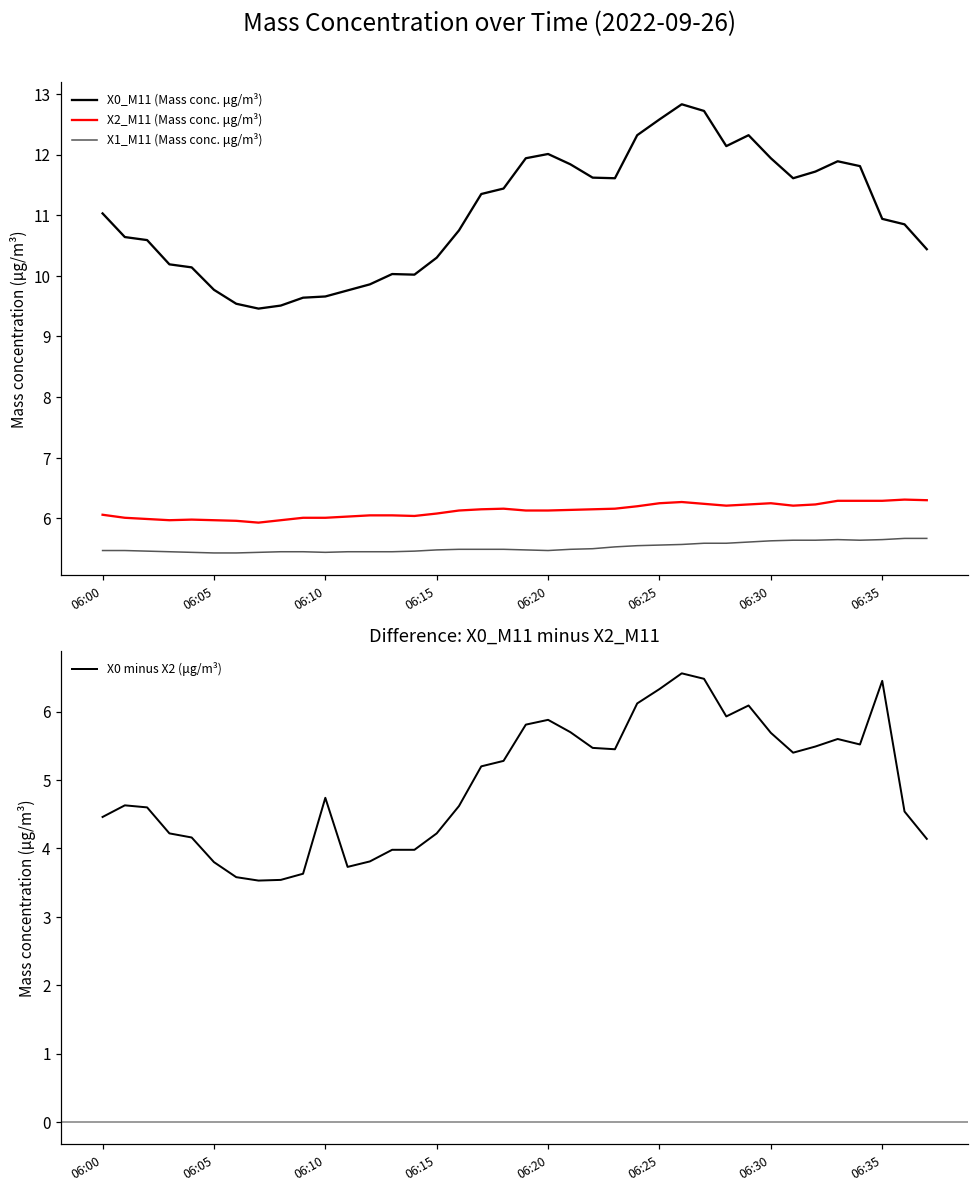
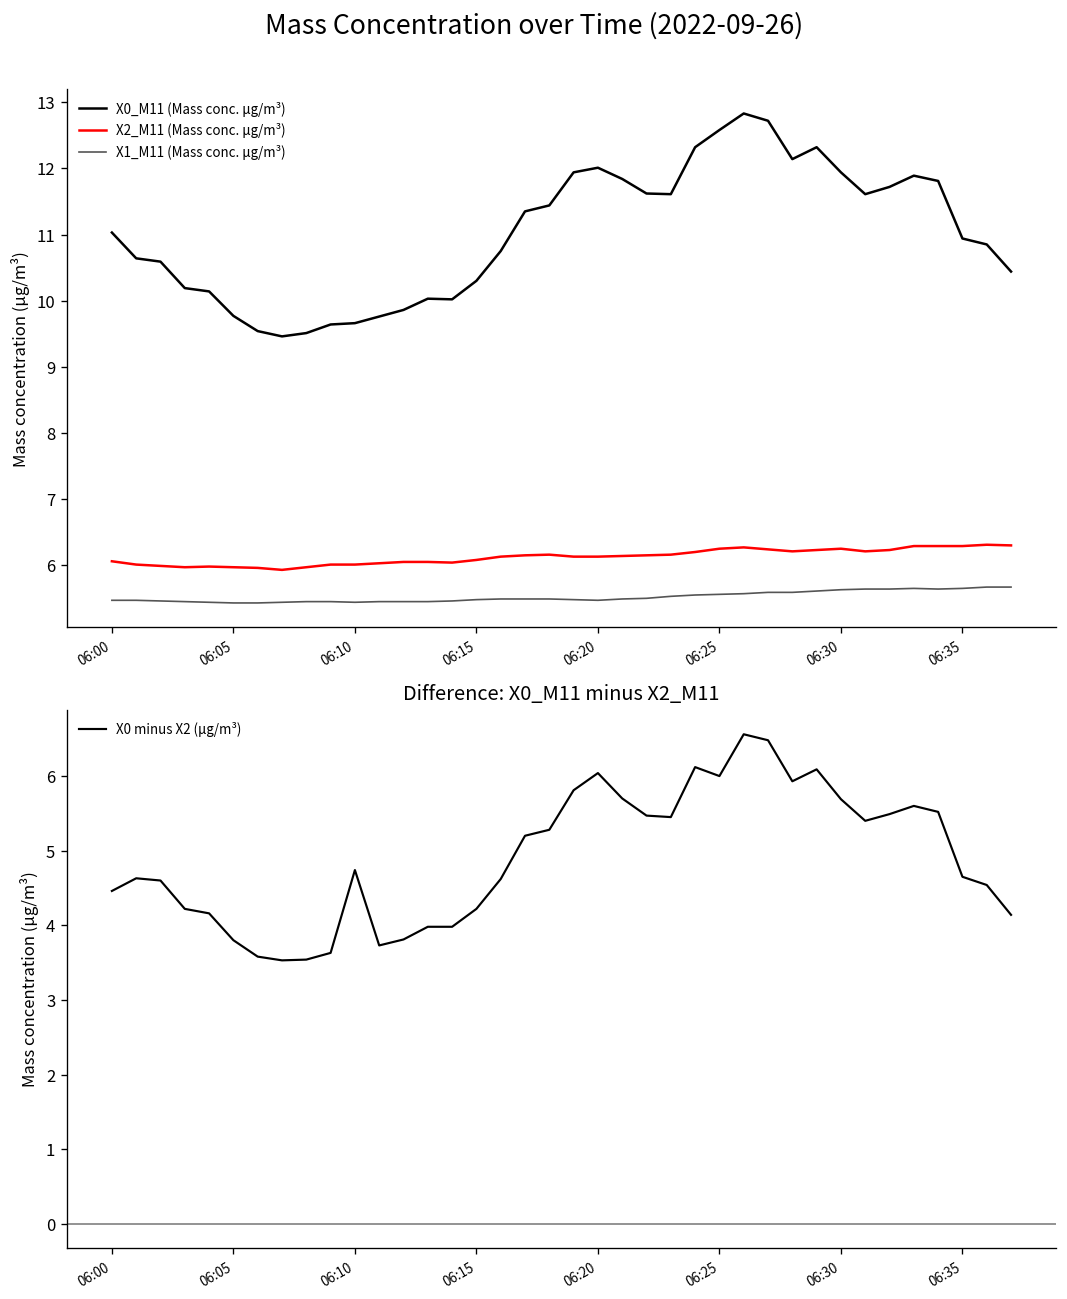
  {
    "Difference: X0_M11 minus X2_M11": {
      "06:00": 4.5,
      "06:05": 3.8,
      "06:10": 4.7,
      "06:15": 4.2,
-     "06:20": 5.9,
-     "06:25": 6.3,
+     "06:20": 6.0,
+     "06:25": 6.0,
      "06:30": 5.7,
-     "06:35": 6.5
+     "06:35": 4.7
    }
  }
